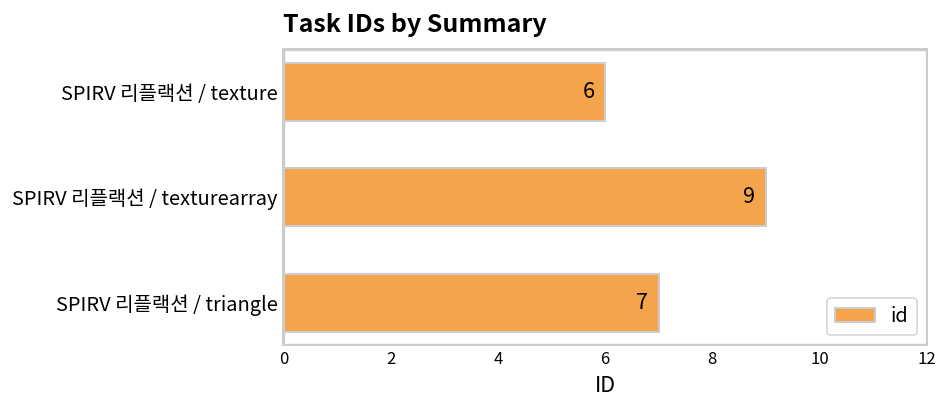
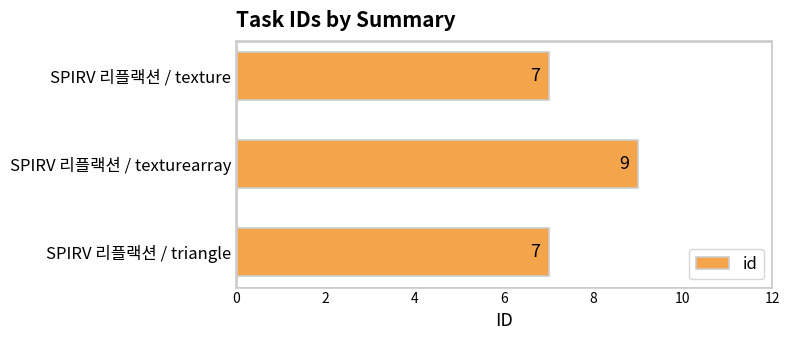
  {
-   "SPIRV 리플랙션 / texture": 6,
+   "SPIRV 리플랙션 / texture": 7,
    "SPIRV 리플랙션 / texturearray": 9,
    "SPIRV 리플랙션 / triangle": 7
  }
